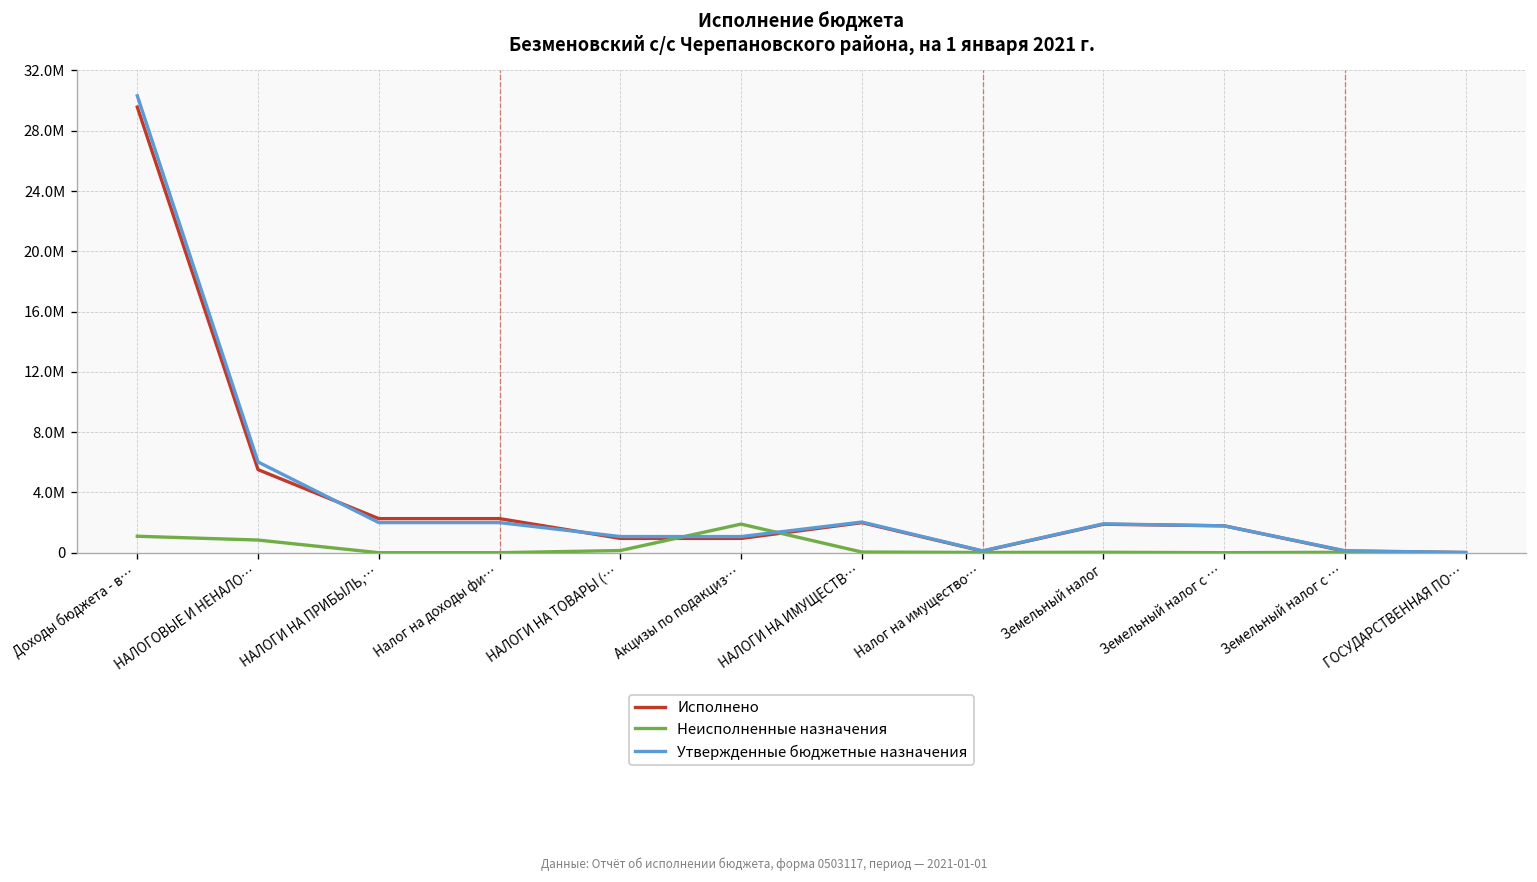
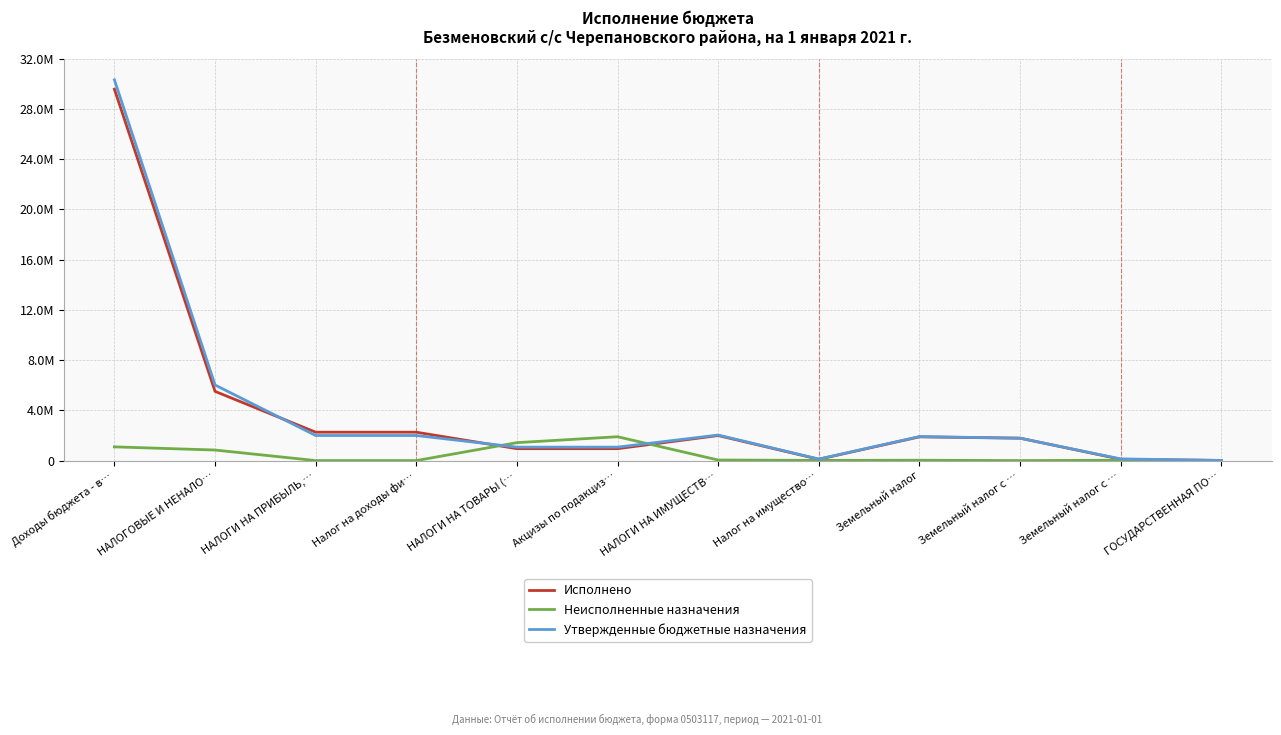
  {
    "Исполнено": {
      "Доходы бюджета - в…": 29600000,
      "НАЛОГОВЫЕ И НЕНАЛО…": 5500000,
      "НАЛОГИ НА ПРИБЫЛЬ,…": 2300000,
      "Налог на доходы фи…": 2300000
    },
    "Неисполненные назначения": {
      "Доходы бюджета - в…": 1100000,
      "НАЛОГОВЫЕ И НЕНАЛО…": 800000,
      "НАЛОГИ НА ПРИБЫЛЬ,…": 0,
      "Налог на доходы фи…": 0,
-     "НАЛОГИ НА ТОВАРЫ (…": 100000,
+     "НАЛОГИ НА ТОВАРЫ (…": 1400000,
      "Акцизы по подакциз…": 1900000,
      "НАЛОГИ НА ИМУЩЕСТВ…": 0,
      "Земельный налог": 0
    },
    "Утвержденные бюджетные назначения": {
      "Доходы бюджета - в…": 30300000,
      "НАЛОГОВЫЕ И НЕНАЛО…": 6000000,
      "НАЛОГИ НА ПРИБЫЛЬ,…": 2000000,
      "Налог на доходы фи…": 2000000
    }
  }
